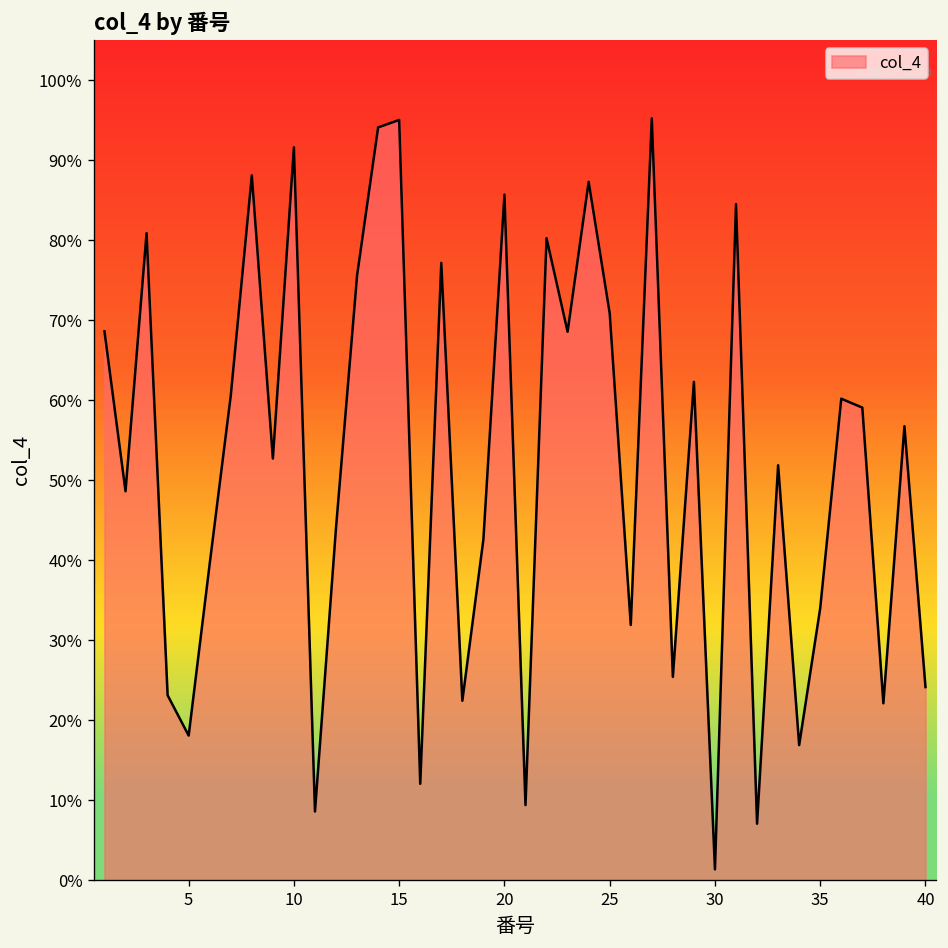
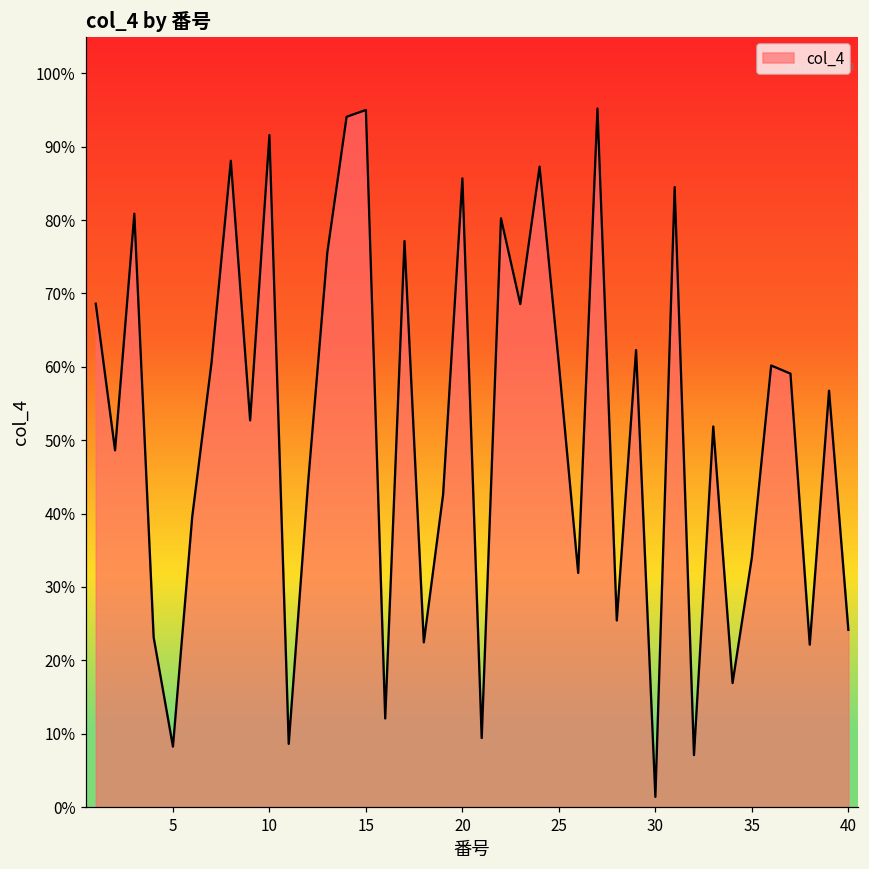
  {
-   "5": "18%",
+   "5": "8%",
    "10": "92%",
    "15": "95%",
    "20": "86%",
-   "25": "71%",
+   "25": "60%",
    "30": "1%",
    "35": "34%",
    "40": "24%"
  }
